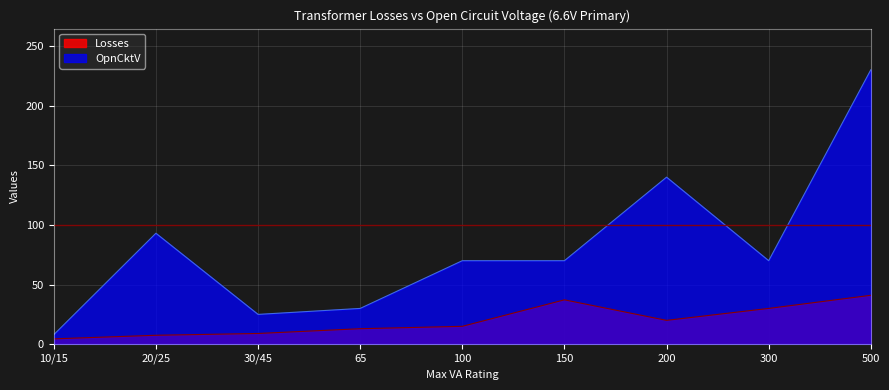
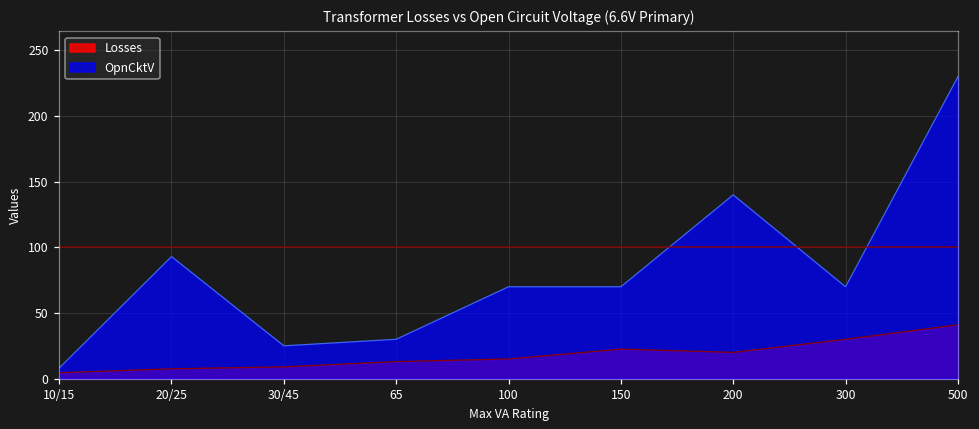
  {
    "Losses": {
      "10/15": 5,
      "20/25": 8,
      "30/45": 9,
      "65": 13,
      "100": 15,
-     "150": 37,
+     "150": 23,
      "200": 20,
      "300": 30,
      "500": 41
    },
    "OpnCktV": {
      "10/15": 8,
      "20/25": 93,
      "30/45": 25,
      "65": 30,
      "100": 70,
      "150": 70,
      "200": 140,
      "300": 70,
      "500": 230
    }
  }
